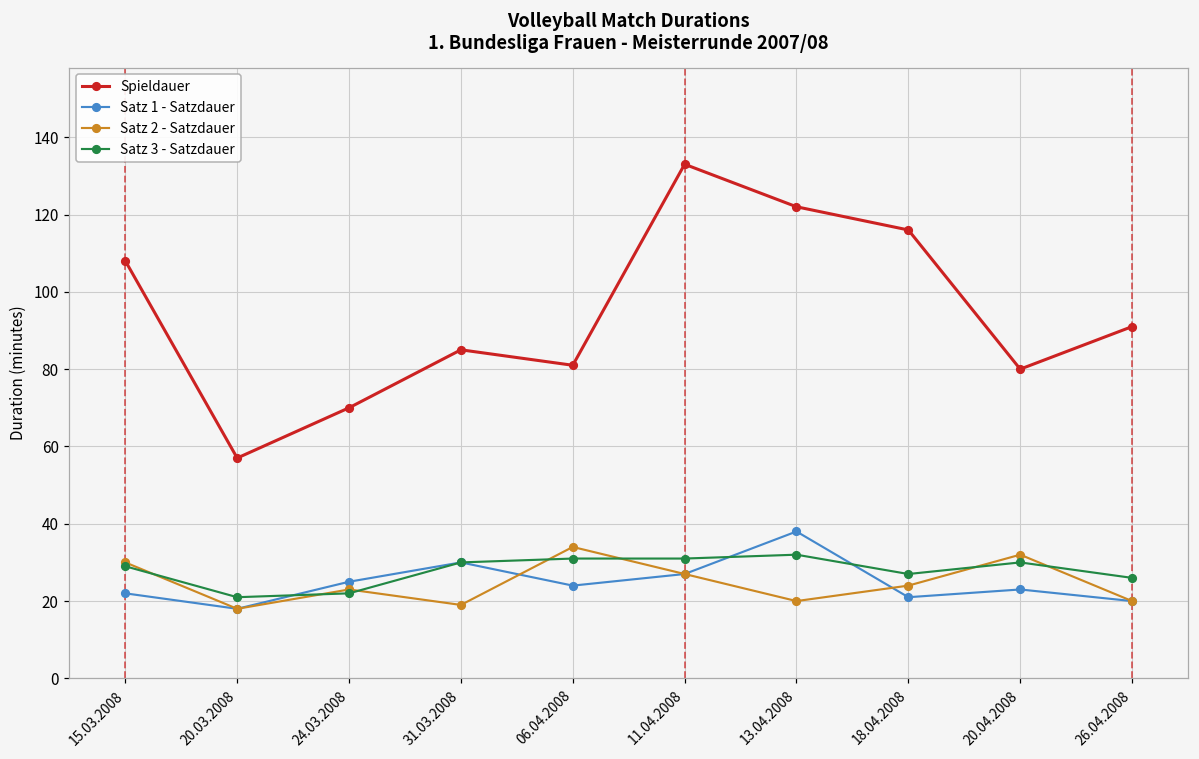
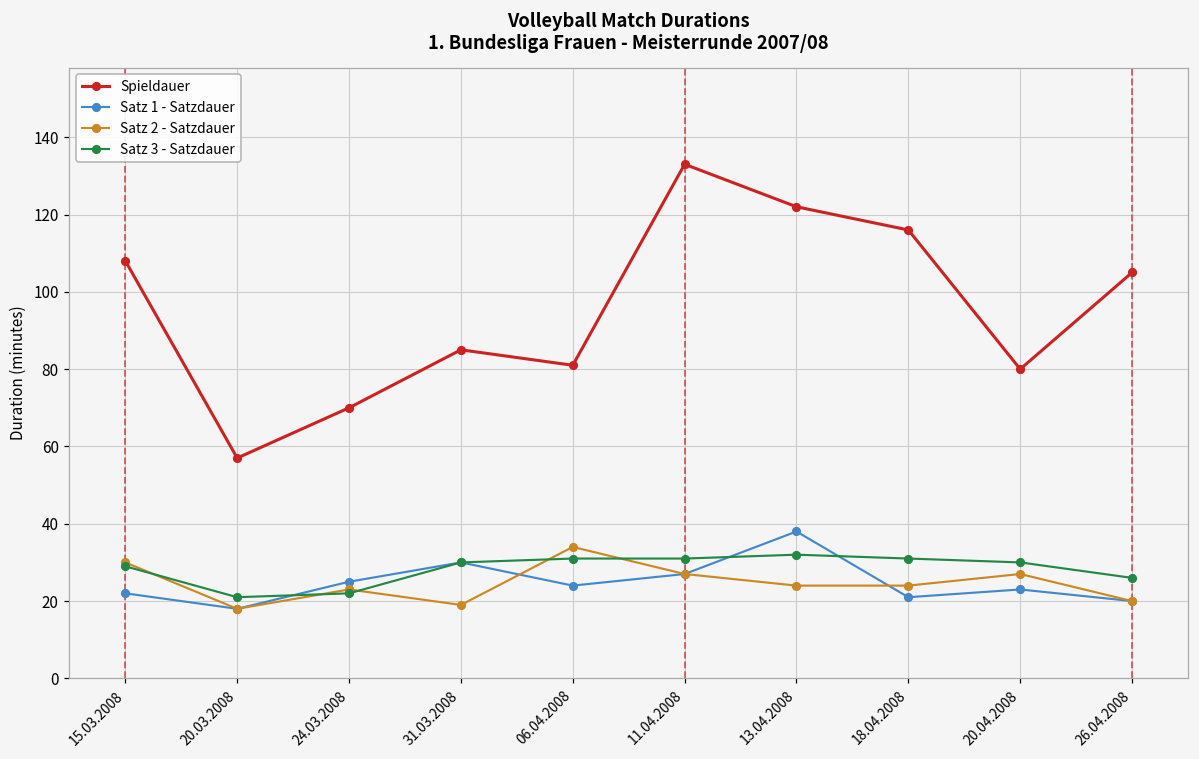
  {
    "Spieldauer": {
      "15.03.2008": 108,
      "20.03.2008": 57,
      "24.03.2008": 70,
      "31.03.2008": 85,
      "06.04.2008": 81,
      "11.04.2008": 133,
      "13.04.2008": 122,
      "18.04.2008": 116,
      "20.04.2008": 80,
-     "26.04.2008": 91
+     "26.04.2008": 105
    },
    "Satz 1 - Satzdauer": {
      "15.03.2008": 22,
      "24.03.2008": 25,
      "06.04.2008": 24,
      "13.04.2008": 38,
      "18.04.2008": 21,
      "20.04.2008": 23
    },
    "Satz 2 - Satzdauer": {
      "15.03.2008": 30,
      "24.03.2008": 23,
      "31.03.2008": 19,
      "06.04.2008": 34,
-     "13.04.2008": 20,
+     "13.04.2008": 24,
      "18.04.2008": 24,
-     "20.04.2008": 32
+     "20.04.2008": 27
    },
    "Satz 3 - Satzdauer": {
      "15.03.2008": 29,
      "20.03.2008": 21,
      "24.03.2008": 22,
      "06.04.2008": 31,
      "11.04.2008": 31,
      "13.04.2008": 32,
-     "18.04.2008": 27,
+     "18.04.2008": 31,
      "20.04.2008": 30,
      "26.04.2008": 26
    }
  }
